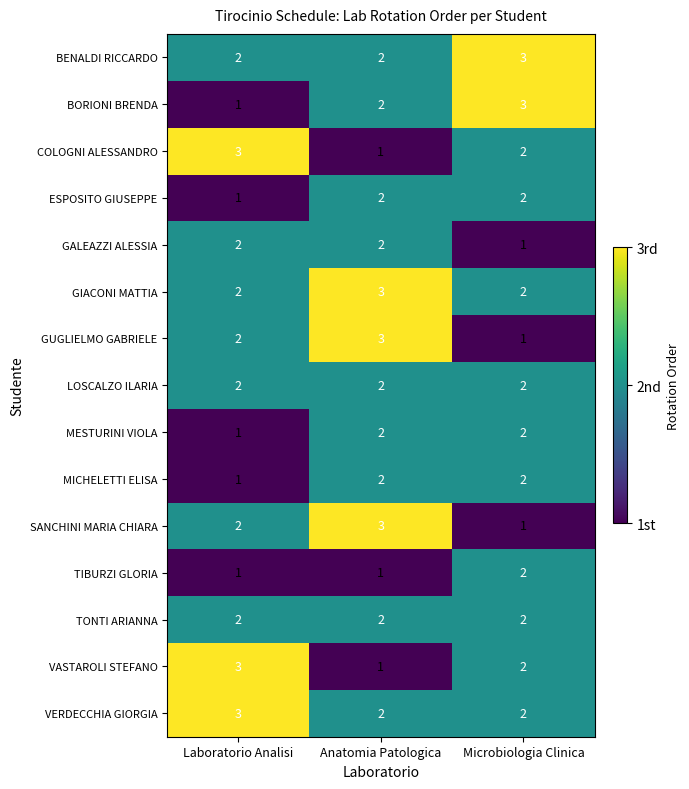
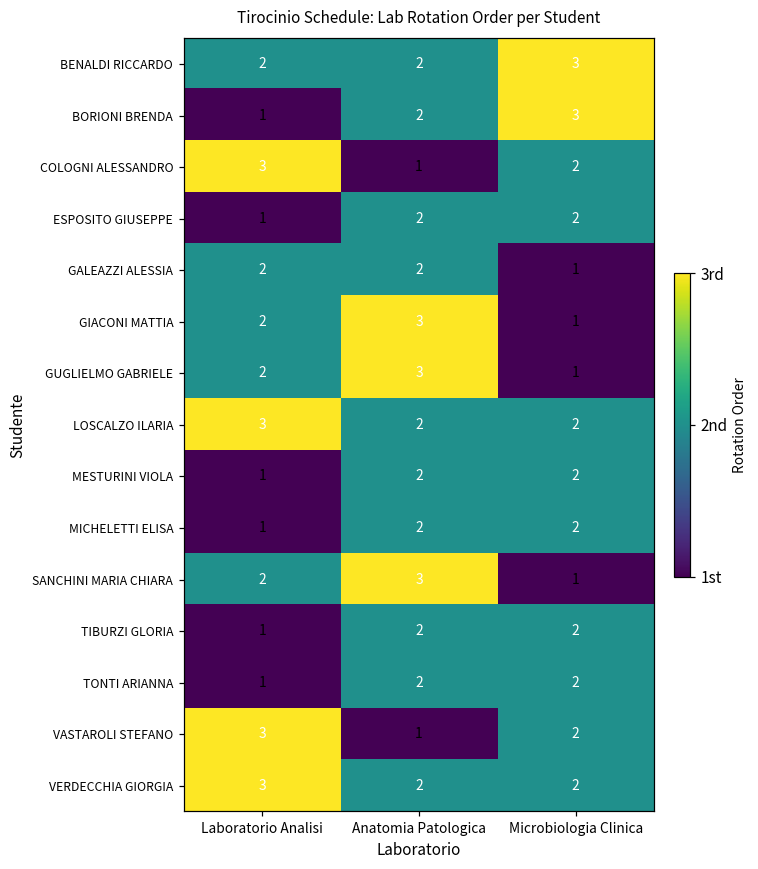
  {
    "BENALDI RICCARDO": {
      "Laboratorio Analisi": 2,
      "Anatomia Patologica": 2,
      "Microbiologia Clinica": 3
    },
    "BORIONI BRENDA": {
      "Laboratorio Analisi": 1,
      "Anatomia Patologica": 2,
      "Microbiologia Clinica": 3
    },
    "COLOGNI ALESSANDRO": {
      "Laboratorio Analisi": 3,
      "Anatomia Patologica": 1,
      "Microbiologia Clinica": 2
    },
    "ESPOSITO GIUSEPPE": {
      "Laboratorio Analisi": 1,
      "Anatomia Patologica": 2,
      "Microbiologia Clinica": 2
    },
    "GALEAZZI ALESSIA": {
      "Laboratorio Analisi": 2,
      "Anatomia Patologica": 2,
      "Microbiologia Clinica": 1
    },
    "GIACONI MATTIA": {
      "Laboratorio Analisi": 2,
      "Anatomia Patologica": 3,
-     "Microbiologia Clinica": 2
+     "Microbiologia Clinica": 1
    },
    "GUGLIELMO GABRIELE": {
      "Laboratorio Analisi": 2,
      "Anatomia Patologica": 3,
      "Microbiologia Clinica": 1
    },
    "LOSCALZO ILARIA": {
-     "Laboratorio Analisi": 2,
+     "Laboratorio Analisi": 3,
      "Anatomia Patologica": 2,
      "Microbiologia Clinica": 2
    },
    "MESTURINI VIOLA": {
      "Laboratorio Analisi": 1,
      "Anatomia Patologica": 2,
      "Microbiologia Clinica": 2
    },
    "MICHELETTI ELISA": {
      "Laboratorio Analisi": 1,
      "Anatomia Patologica": 2,
      "Microbiologia Clinica": 2
    },
    "SANCHINI MARIA CHIARA": {
      "Laboratorio Analisi": 2,
      "Anatomia Patologica": 3,
      "Microbiologia Clinica": 1
    },
    "TIBURZI GLORIA": {
      "Laboratorio Analisi": 1,
-     "Anatomia Patologica": 1,
+     "Anatomia Patologica": 2,
      "Microbiologia Clinica": 2
    },
    "TONTI ARIANNA": {
-     "Laboratorio Analisi": 2,
+     "Laboratorio Analisi": 1,
      "Anatomia Patologica": 2,
      "Microbiologia Clinica": 2
    },
    "VASTAROLI STEFANO": {
      "Laboratorio Analisi": 3,
      "Anatomia Patologica": 1,
      "Microbiologia Clinica": 2
    },
    "VERDECCHIA GIORGIA": {
      "Laboratorio Analisi": 3,
      "Anatomia Patologica": 2,
      "Microbiologia Clinica": 2
    }
  }
